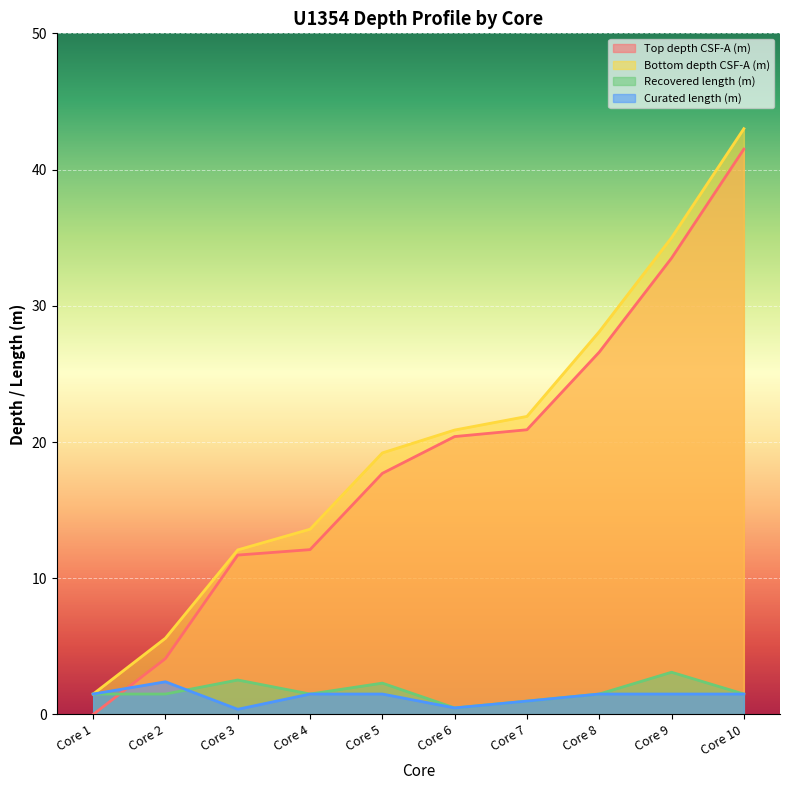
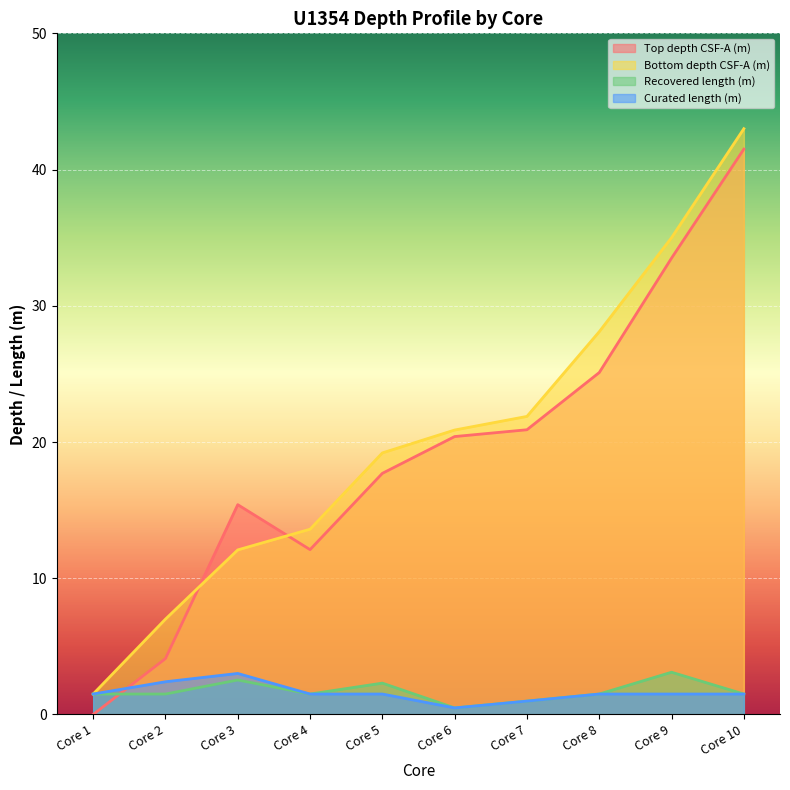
  {
    "Top depth CSF-A (m)": {
      "Core 1": 0.0,
      "Core 2": 4.1,
-     "Core 3": 11.7,
+     "Core 3": 15.4,
      "Core 4": 12.1,
      "Core 5": 17.7,
      "Core 6": 20.4,
      "Core 7": 20.9,
-     "Core 8": 26.6,
+     "Core 8": 25.1,
      "Core 9": 33.5,
      "Core 10": 41.5
    },
    "Bottom depth CSF-A (m)": {
-     "Core 2": 5.6,
+     "Core 2": 7.0,
      "Core 3": 12.1,
      "Core 4": 13.6,
      "Core 5": 19.2,
      "Core 6": 20.9,
      "Core 7": 21.9,
      "Core 8": 28.1,
      "Core 9": 35.0,
      "Core 10": 43.0
    },
    "Recovered length (m)": {
      "Core 2": 1.5,
      "Core 3": 2.5,
      "Core 5": 2.3,
      "Core 9": 3.1
    },
    "Curated length (m)": {
      "Core 2": 2.4,
-     "Core 3": 0.4,
+     "Core 3": 3.0,
      "Core 5": 1.5,
      "Core 9": 1.5
    }
  }
